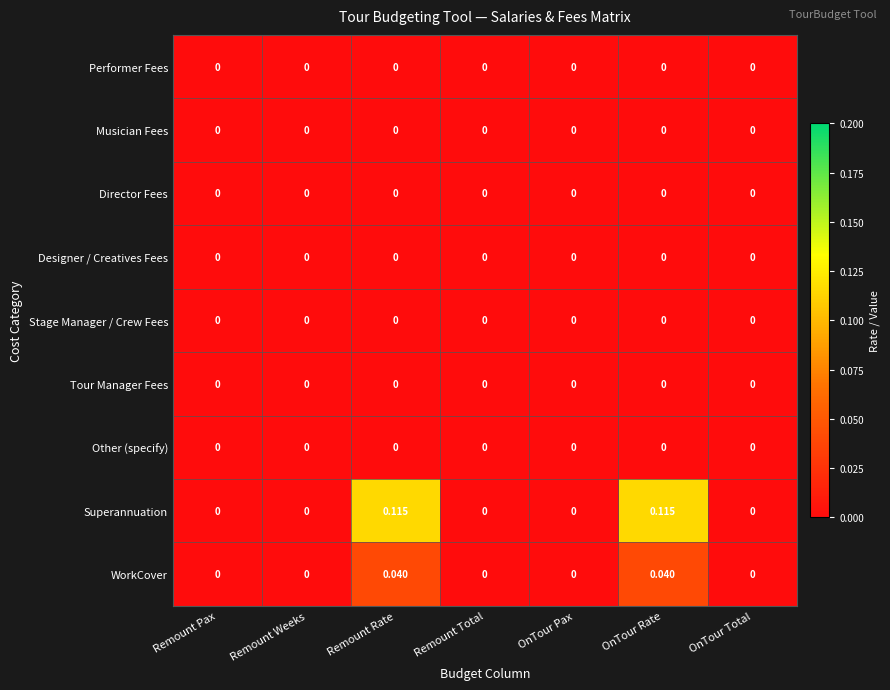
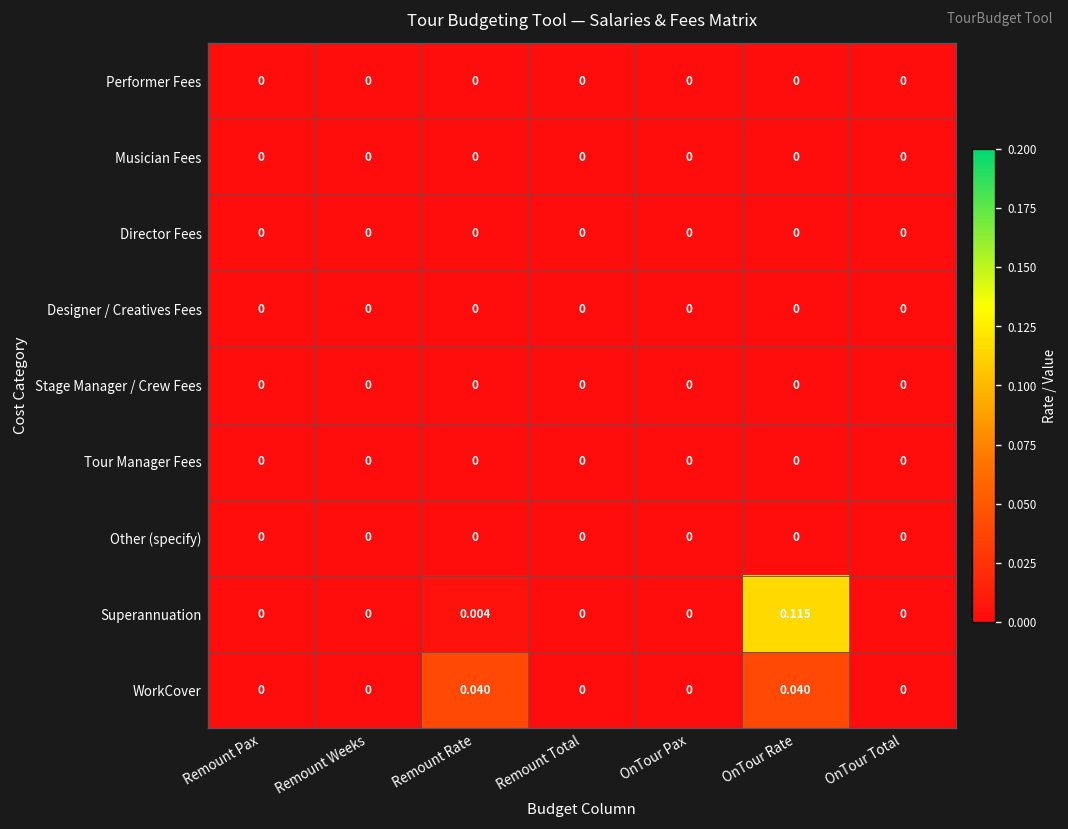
  {
    "Performer Fees": {
      "Remount Pax": 0,
      "Remount Weeks": 0,
      "Remount Rate": 0,
      "Remount Total": 0,
      "OnTour Pax": 0,
      "OnTour Rate": 0,
      "OnTour Total": 0
    },
    "Musician Fees": {
      "Remount Pax": 0,
      "Remount Weeks": 0,
      "Remount Rate": 0,
      "Remount Total": 0,
      "OnTour Pax": 0,
      "OnTour Rate": 0,
      "OnTour Total": 0
    },
    "Director Fees": {
      "Remount Pax": 0,
      "Remount Weeks": 0,
      "Remount Rate": 0,
      "Remount Total": 0,
      "OnTour Pax": 0,
      "OnTour Rate": 0,
      "OnTour Total": 0
    },
    "Designer / Creatives Fees": {
      "Remount Pax": 0,
      "Remount Weeks": 0,
      "Remount Rate": 0,
      "Remount Total": 0,
      "OnTour Pax": 0,
      "OnTour Rate": 0,
      "OnTour Total": 0
    },
    "Stage Manager / Crew Fees": {
      "Remount Pax": 0,
      "Remount Weeks": 0,
      "Remount Rate": 0,
      "Remount Total": 0,
      "OnTour Pax": 0,
      "OnTour Rate": 0,
      "OnTour Total": 0
    },
    "Tour Manager Fees": {
      "Remount Pax": 0,
      "Remount Weeks": 0,
      "Remount Rate": 0,
      "Remount Total": 0,
      "OnTour Pax": 0,
      "OnTour Rate": 0,
      "OnTour Total": 0
    },
    "Other (specify)": {
      "Remount Pax": 0,
      "Remount Weeks": 0,
      "Remount Rate": 0,
      "Remount Total": 0,
      "OnTour Pax": 0,
      "OnTour Rate": 0,
      "OnTour Total": 0
    },
    "Superannuation": {
      "Remount Pax": 0,
      "Remount Weeks": 0,
-     "Remount Rate": 0.115,
+     "Remount Rate": 0.004,
      "Remount Total": 0,
      "OnTour Pax": 0,
      "OnTour Rate": 0.115,
      "OnTour Total": 0
    },
    "WorkCover": {
      "Remount Pax": 0,
      "Remount Weeks": 0,
      "Remount Rate": 0.040,
      "Remount Total": 0,
      "OnTour Pax": 0,
      "OnTour Rate": 0.040,
      "OnTour Total": 0
    }
  }
